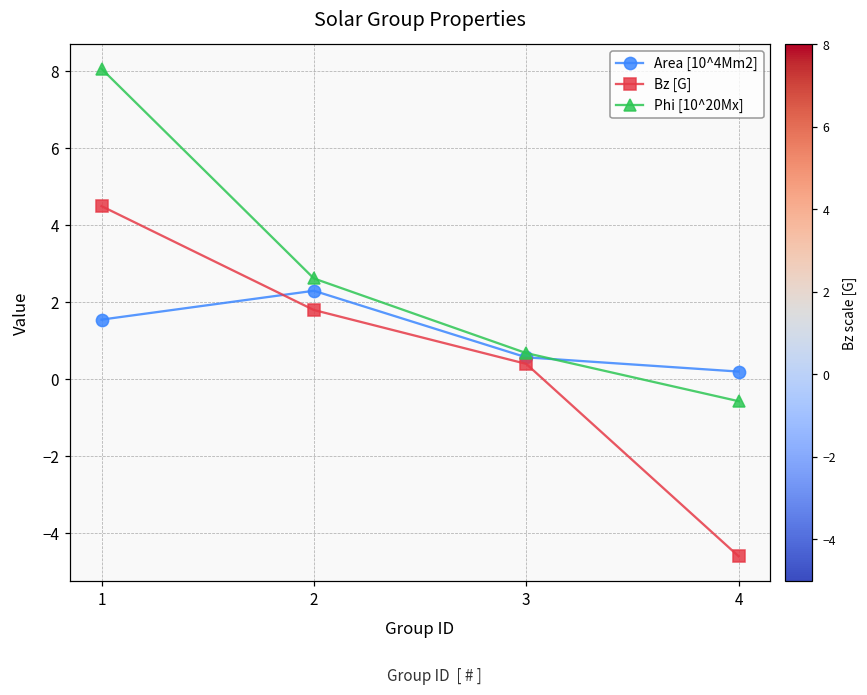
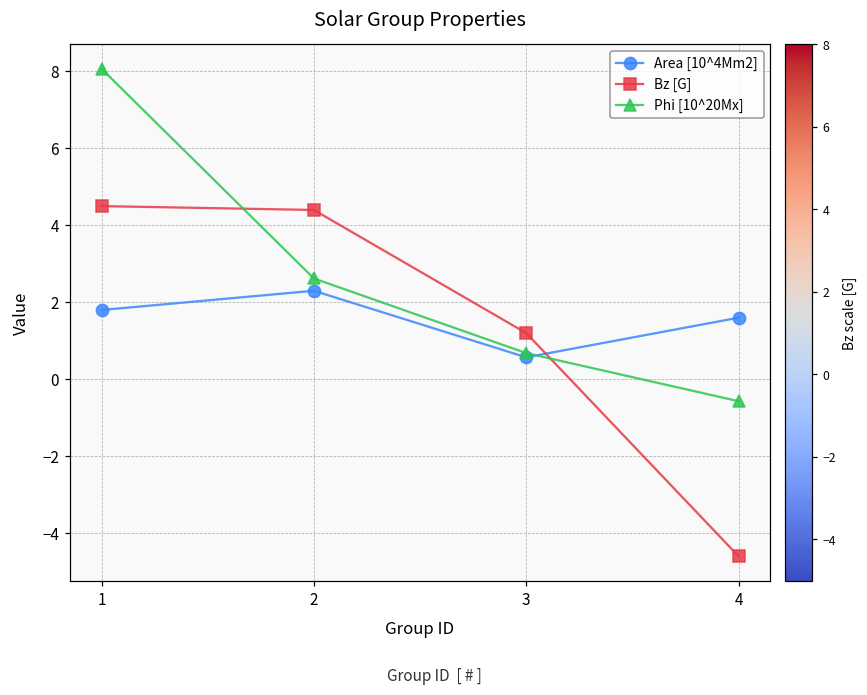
  {
    "Area [10^4Mm2]": {
-     "1": 1.6,
+     "1": 1.8,
      "2": 2.3,
      "3": 0.6,
-     "4": 0.2
+     "4": 1.6
    },
    "Bz [G]": {
      "1": 4.5,
-     "2": 1.8,
-     "3": 0.4,
+     "2": 4.4,
+     "3": 1.2,
      "4": -4.6
    },
    "Phi [10^20Mx]": {
      "1": 8.1,
      "2": 2.6,
      "3": 0.7,
      "4": -0.6
    }
  }
